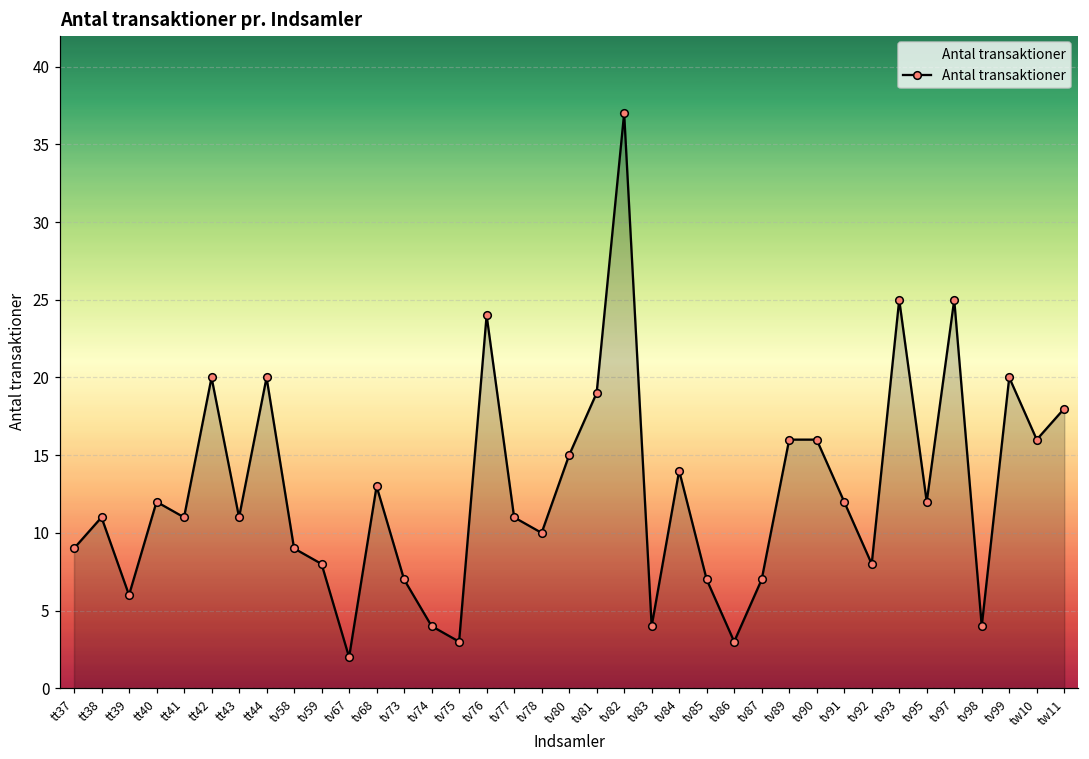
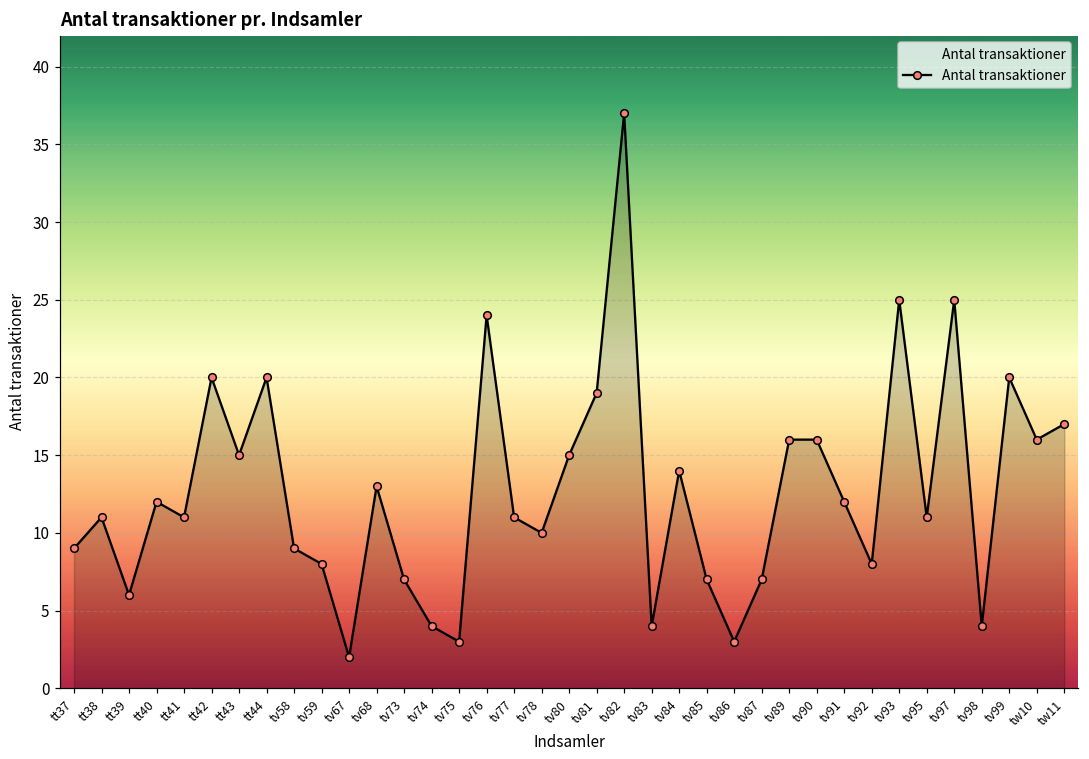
  {
    "tt37": 9,
    "tt38": 11,
    "tt39": 6,
    "tt40": 12,
    "tt41": 11,
    "tt42": 20,
-   "tt43": 11,
+   "tt43": 15,
    "tt44": 20,
    "tv58": 9,
    "tv59": 8,
    "tv67": 2,
    "tv68": 13,
    "tv73": 7,
    "tv74": 4,
    "tv75": 3,
    "tv76": 24,
    "tv77": 11,
    "tv78": 10,
    "tv80": 15,
    "tv81": 19,
    "tv82": 37,
    "tv83": 4,
    "tv84": 14,
    "tv85": 7,
    "tv86": 3,
    "tv87": 7,
    "tv89": 16,
    "tv90": 16,
    "tv91": 12,
    "tv92": 8,
    "tv93": 25,
-   "tv95": 12,
+   "tv95": 11,
    "tv97": 25,
    "tv98": 4,
    "tv99": 20,
    "tw10": 16,
-   "tw11": 18
+   "tw11": 17
  }
